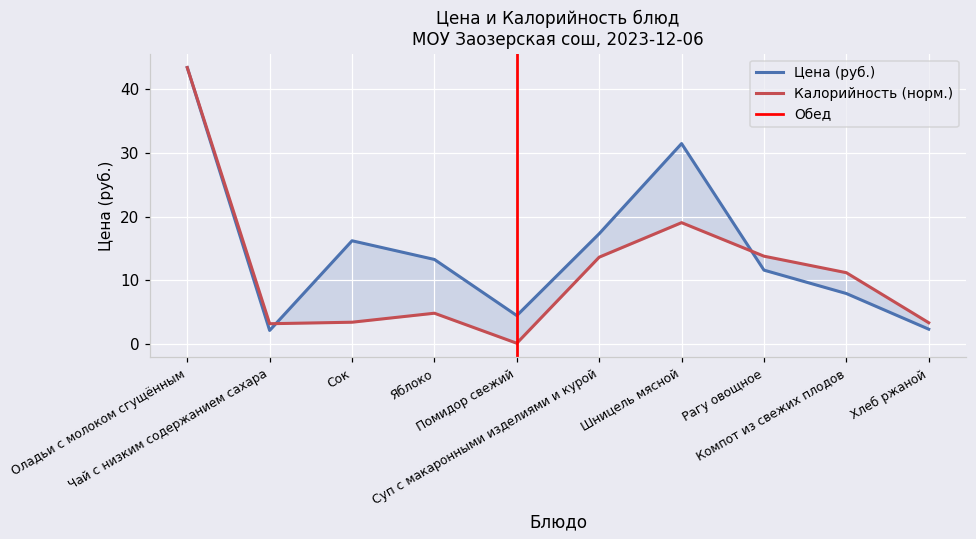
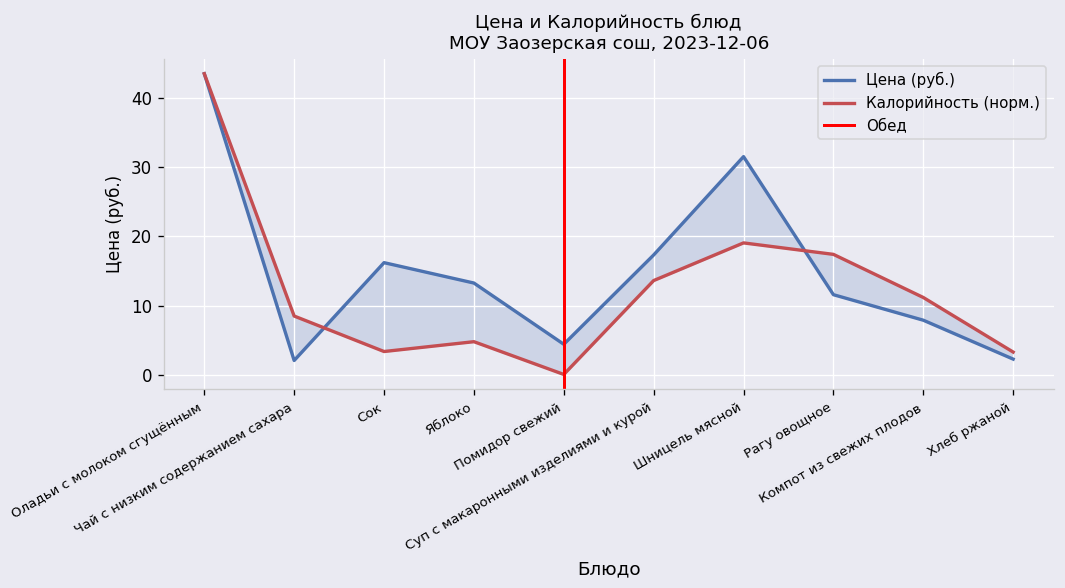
  {
    "Калорийность (норм.)": {
-     "Чай с низким содержанием сахара": 3,
+     "Чай с низким содержанием сахара": 9,
      "Сок": 3,
      "Яблоко": 5,
      "Помидор свежий": 0,
      "Суп с макаронными изделиями и курой": 14,
      "Шницель мясной": 19,
-     "Рагу овощное": 14
+     "Рагу овощное": 17
    }
  }
